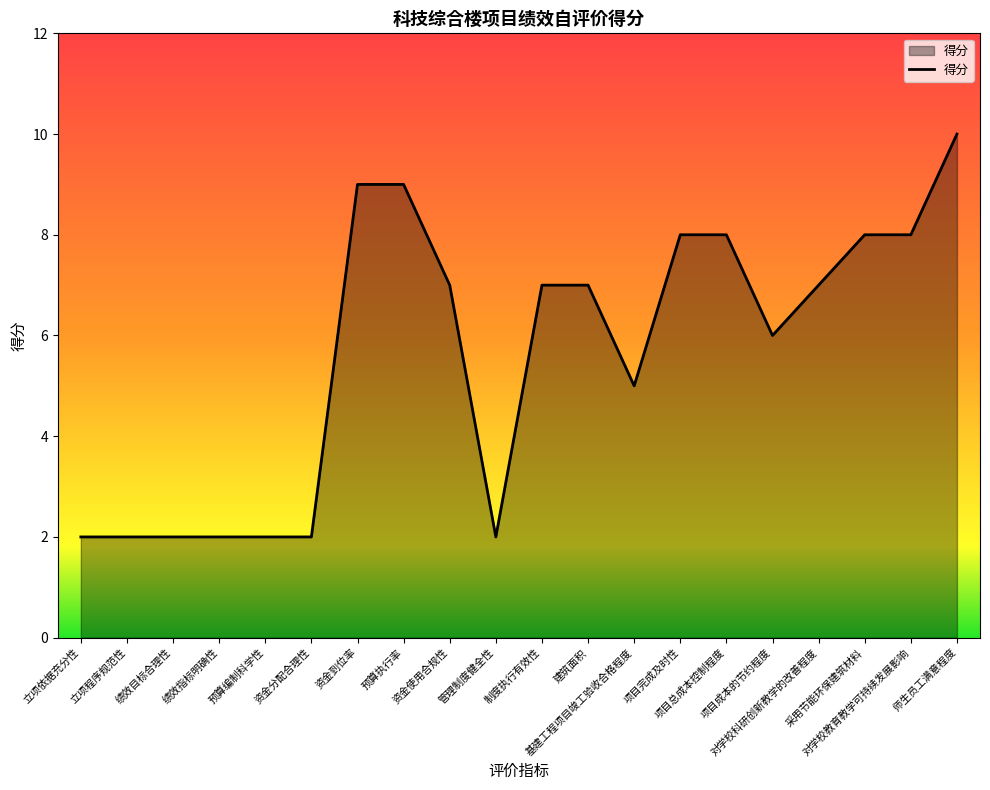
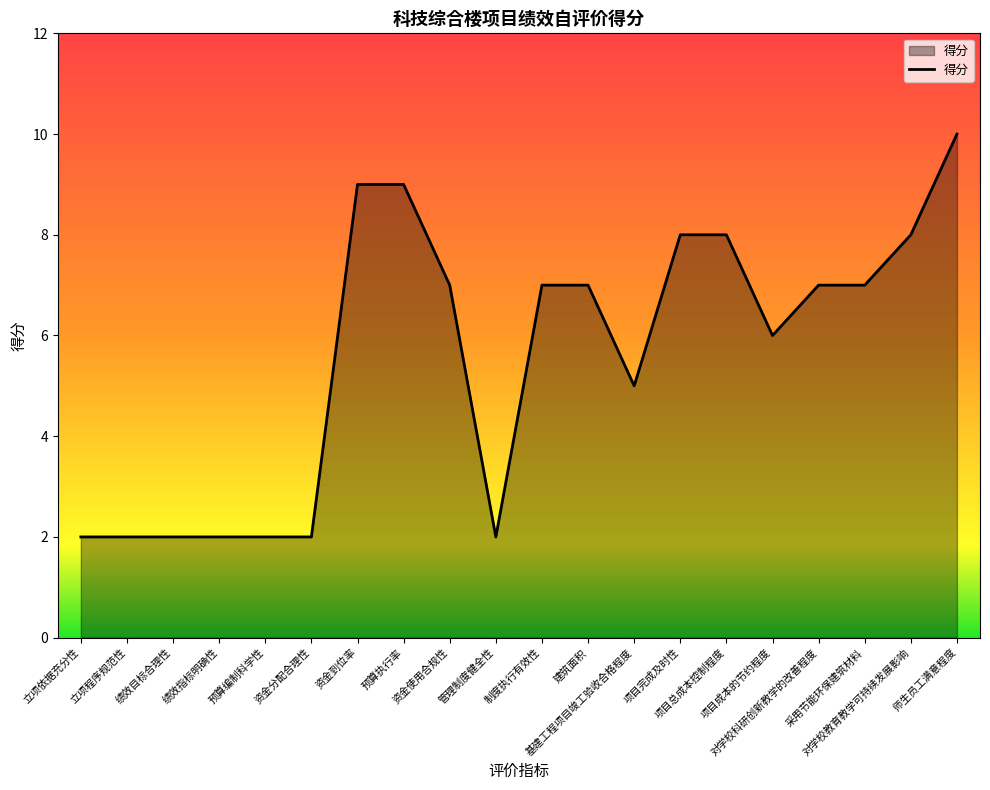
  {
    "立项依据充分性": 2,
    "立项程序规范性": 2,
    "绩效目标合理性": 2,
    "绩效指标明确性": 2,
    "预算编制科学性": 2,
    "资金分配合理性": 2,
    "资金到位率": 9,
    "预算执行率": 9,
    "资金使用合规性": 7,
    "管理制度健全性": 2,
    "制度执行有效性": 7,
    "建筑面积": 7,
    "基建工程项目竣工验收合格程度": 5,
    "项目完成及时性": 8,
    "项目总成本控制程度": 8,
    "项目成本的节约程度": 6,
    "对学校科研创新教学的改善程度": 7,
-   "采用节能环保建筑材料": 8,
+   "采用节能环保建筑材料": 7,
    "对学校教育教学可持续发展影响": 8,
    "师生员工满意程度": 10
  }
